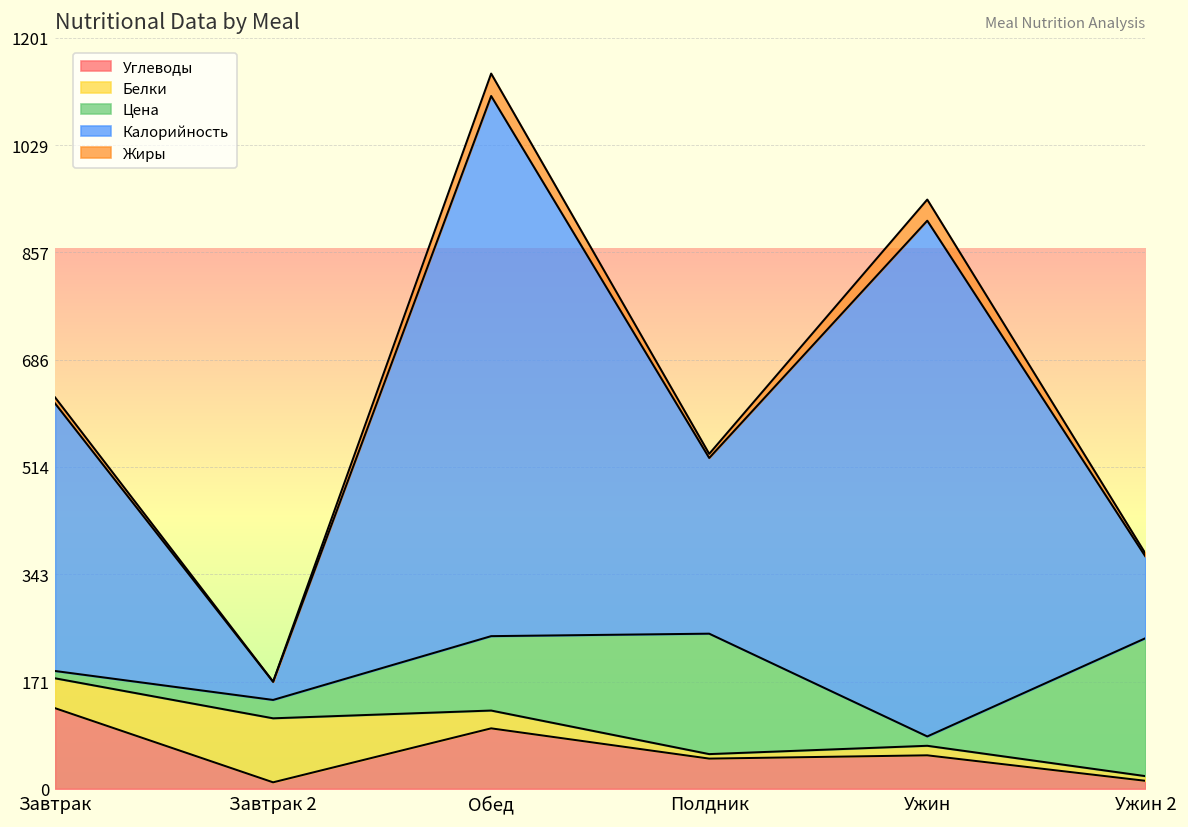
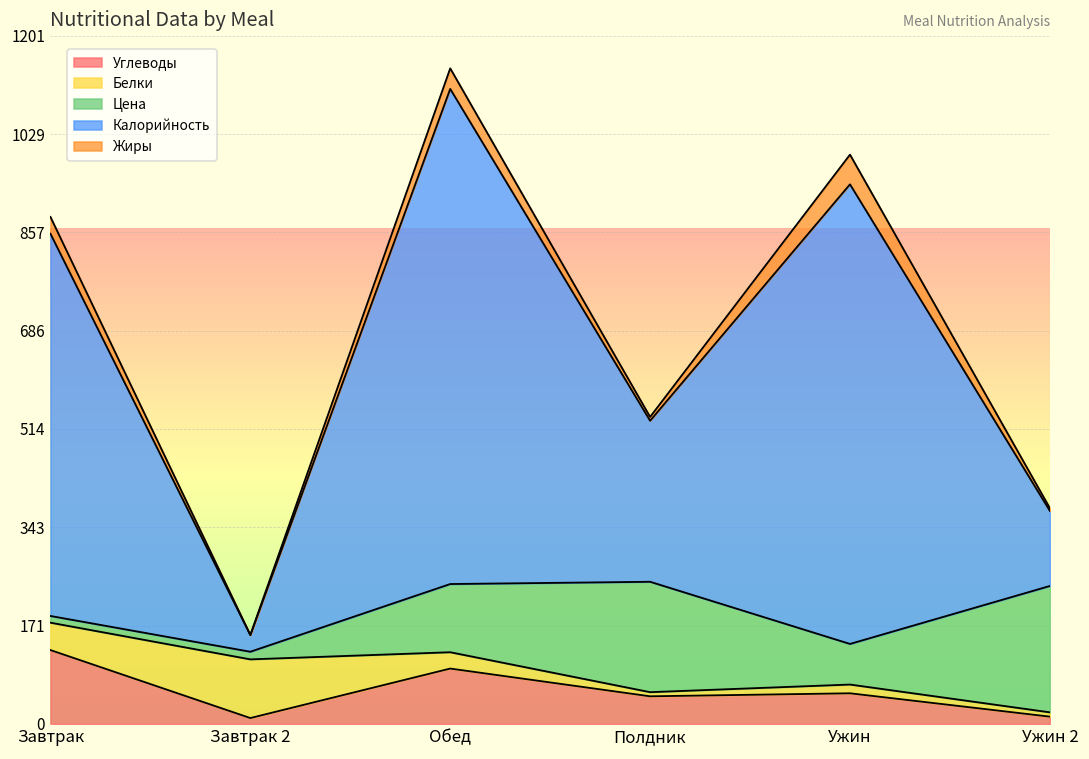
  {
    "Углеводы": {
      "Завтрак": 130,
      "Завтрак 2": 10,
      "Обед": 100,
      "Полдник": 50,
      "Ужин": 50,
      "Ужин 2": 10
    },
    "Белки": {
      "Завтрак": 50,
      "Завтрак 2": 100,
      "Обед": 30,
      "Полдник": 10,
      "Ужин": 20,
      "Ужин 2": 10
    },
    "Цена": {
      "Завтрак": 10,
-     "Завтрак 2": 30,
+     "Завтрак 2": 10,
      "Обед": 120,
      "Полдник": 190,
-     "Ужин": 10,
+     "Ужин": 70,
      "Ужин 2": 220
    },
    "Калорийность": {
-     "Завтрак": 430,
+     "Завтрак": 670,
      "Обед": 860,
      "Полдник": 280,
-     "Ужин": 830
+     "Ужин": 800
    },
    "Жиры": {
-     "Завтрак": 10,
+     "Завтрак": 30,
      "Обед": 40,
      "Полдник": 10,
-     "Ужин": 30
+     "Ужин": 50
    }
  }
